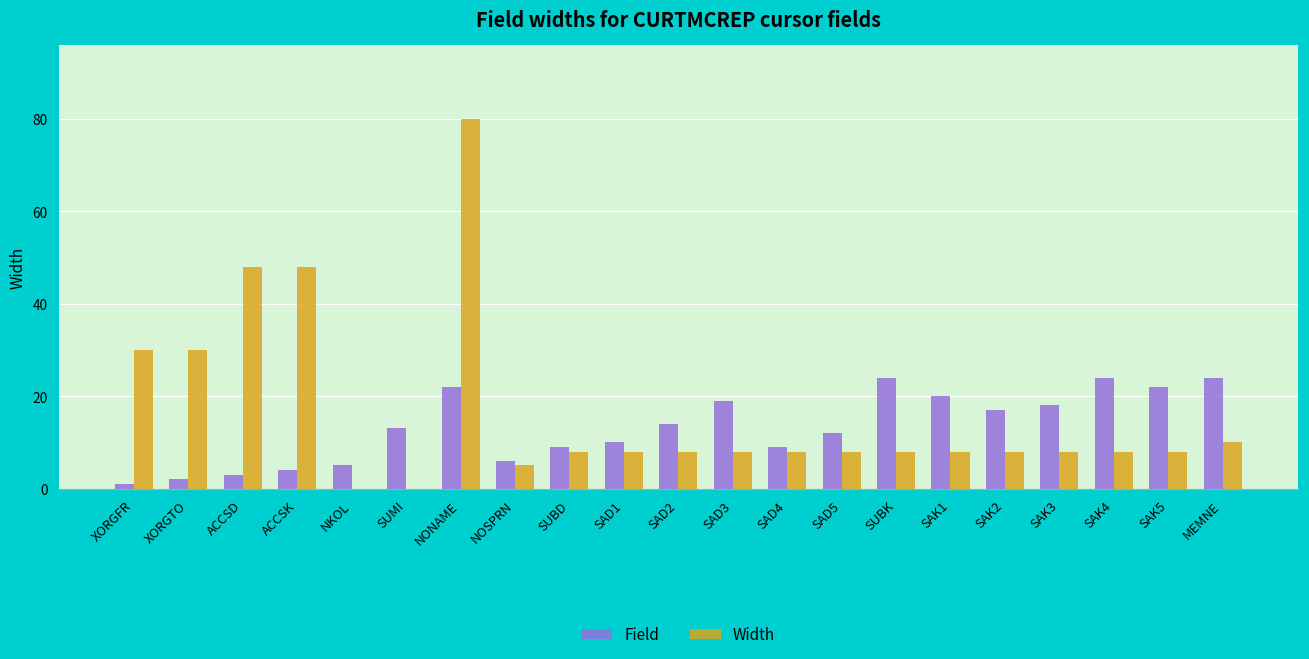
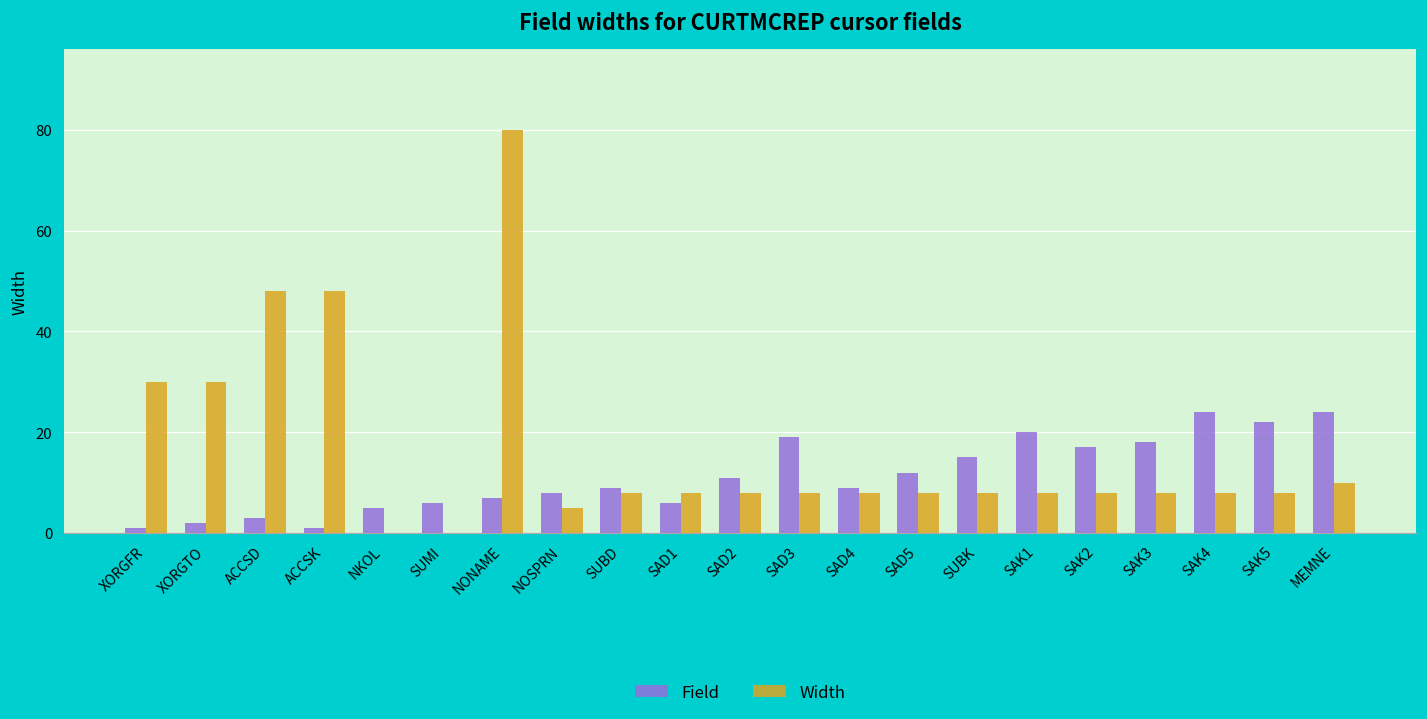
  {
    "Field": {
      "XORGFR": 1,
      "XORGTO": 2,
      "ACCSD": 3,
-     "ACCSK": 4,
+     "ACCSK": 1,
      "NKOL": 5,
-     "SUMI": 13,
-     "NONAME": 22,
-     "NOSPRN": 6,
+     "SUMI": 6,
+     "NONAME": 7,
+     "NOSPRN": 8,
      "SUBD": 9,
-     "SAD1": 10,
-     "SAD2": 14,
+     "SAD1": 6,
+     "SAD2": 11,
      "SAD3": 19,
      "SAD4": 9,
      "SAD5": 12,
-     "SUBK": 24,
+     "SUBK": 15,
      "SAK1": 20,
      "SAK2": 17,
      "SAK3": 18,
      "SAK4": 24,
      "SAK5": 22,
      "MEMNE": 24
    },
    "Width": {
      "XORGFR": 30,
      "XORGTO": 30,
      "ACCSD": 48,
      "ACCSK": 48,
      "NKOL": 0,
      "SUMI": 0,
      "NONAME": 80,
      "NOSPRN": 5,
      "SUBD": 8,
      "SAD1": 8,
      "SAD2": 8,
      "SAD3": 8,
      "SAD4": 8,
      "SAD5": 8,
      "SUBK": 8,
      "SAK1": 8,
      "SAK2": 8,
      "SAK3": 8,
      "SAK4": 8,
      "SAK5": 8,
      "MEMNE": 10
    }
  }
